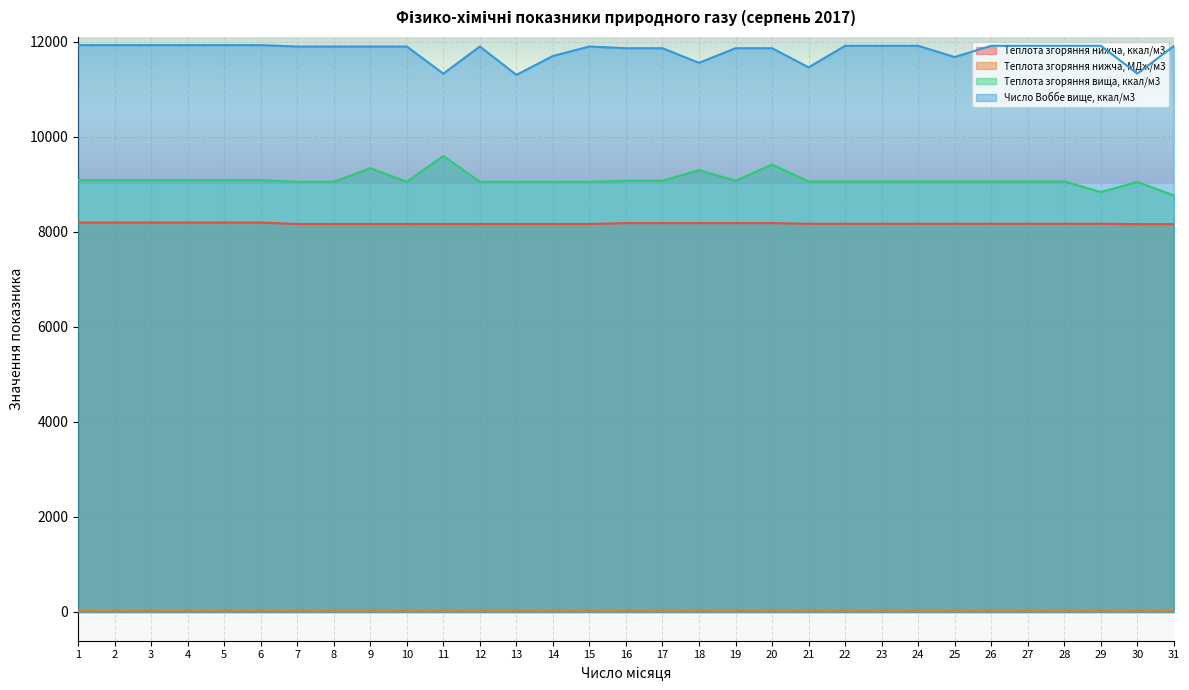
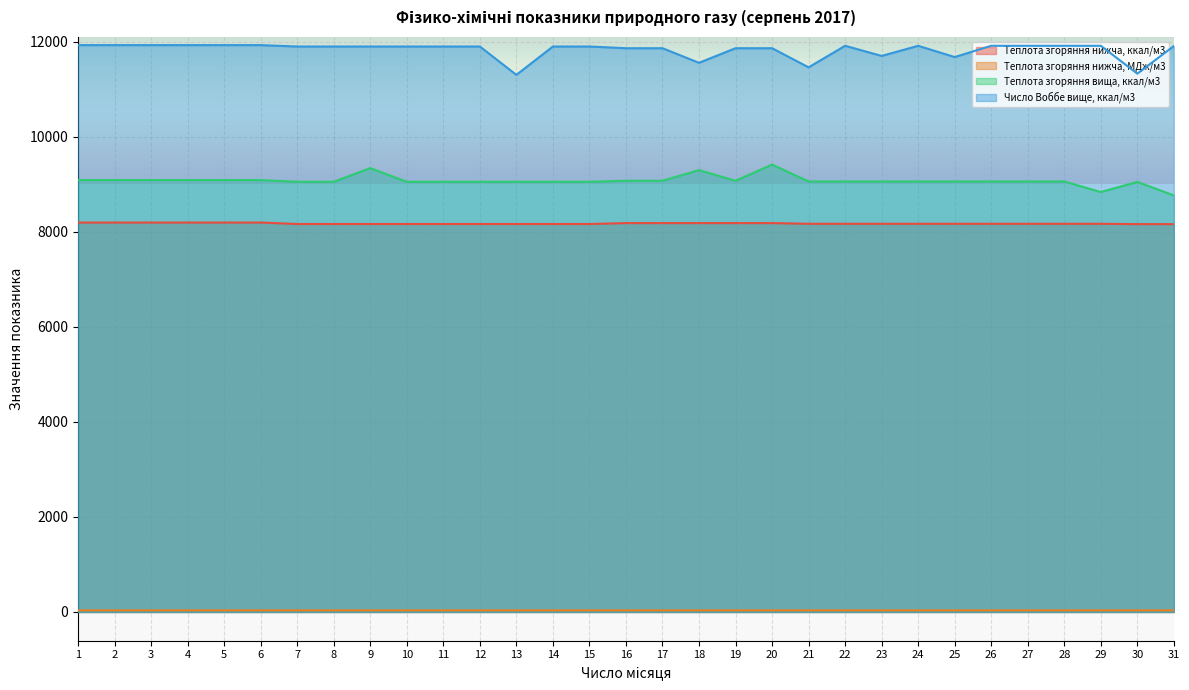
  {
    "Теплота згоряння вища, ккал/м3": {
      "1": 9100,
      "2": 9100,
      "3": 9100,
      "4": 9100,
      "5": 9100,
      "6": 9100,
      "7": 9100,
      "8": 9100,
      "9": 9300,
      "10": 9100,
-     "11": 9600,
+     "11": 9100,
      "12": 9100,
      "13": 9100,
      "14": 9100,
      "15": 9100,
      "16": 9100,
      "17": 9100,
      "18": 9300,
      "19": 9100,
      "20": 9400,
      "21": 9100,
      "22": 9100,
      "23": 9100,
      "24": 9100,
      "25": 9100,
      "26": 9100,
      "27": 9100,
      "28": 9100,
      "29": 8800,
      "30": 9000,
      "31": 8800
    },
    "Число Воббе вище, ккал/м3": {
      "1": 11900,
      "2": 11900,
      "3": 11900,
      "4": 11900,
      "5": 11900,
      "6": 11900,
      "7": 11900,
      "8": 11900,
      "9": 11900,
      "10": 11900,
-     "11": 11300,
+     "11": 11900,
      "12": 11900,
      "13": 11300,
-     "14": 11700,
+     "14": 11900,
      "15": 11900,
      "16": 11900,
      "17": 11900,
      "18": 11600,
      "19": 11900,
      "20": 11900,
      "21": 11500,
      "22": 11900,
-     "23": 11900,
+     "23": 11700,
      "24": 11900,
      "25": 11700,
      "31": 11900
    }
  }
